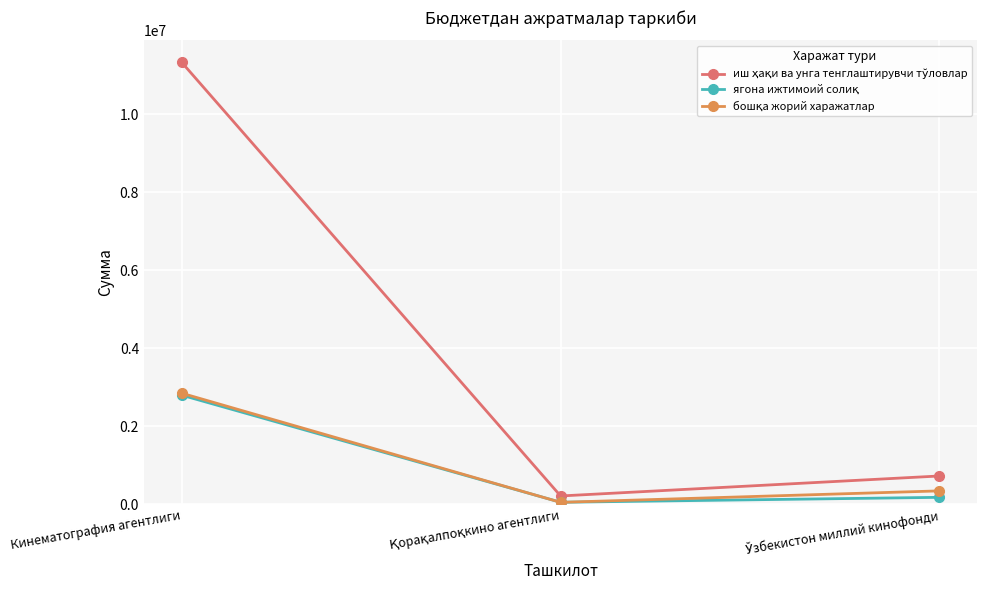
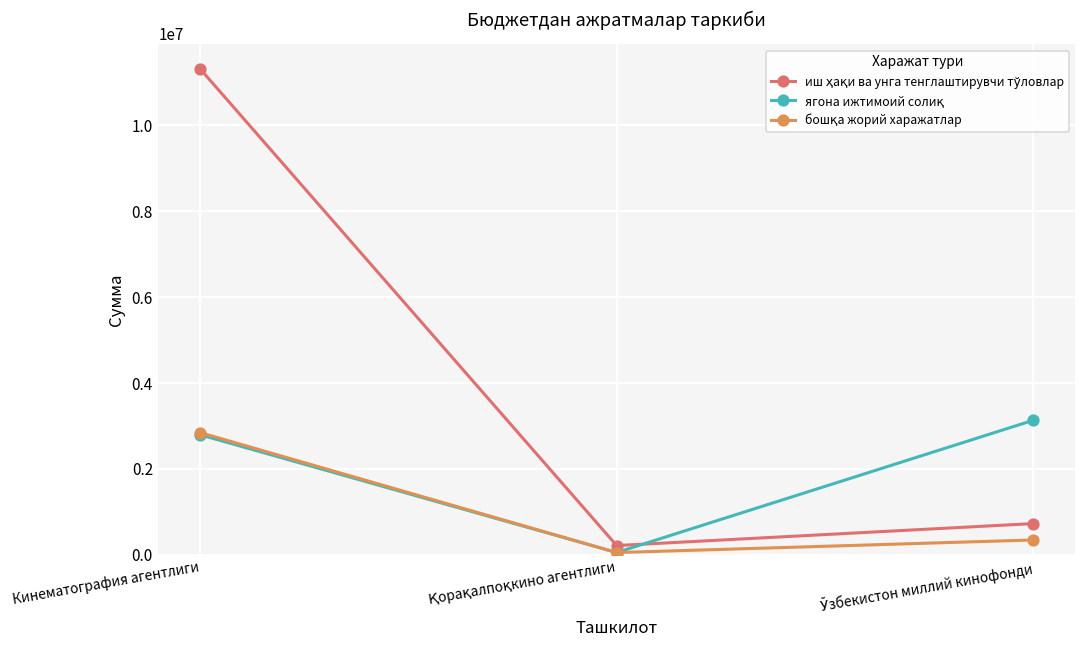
  {
    "ягона ижтимоий солиқ": {
-     "Ўзбекистон миллий кинофонди": 200000
+     "Ўзбекистон миллий кинофонди": 3100000
    }
  }
